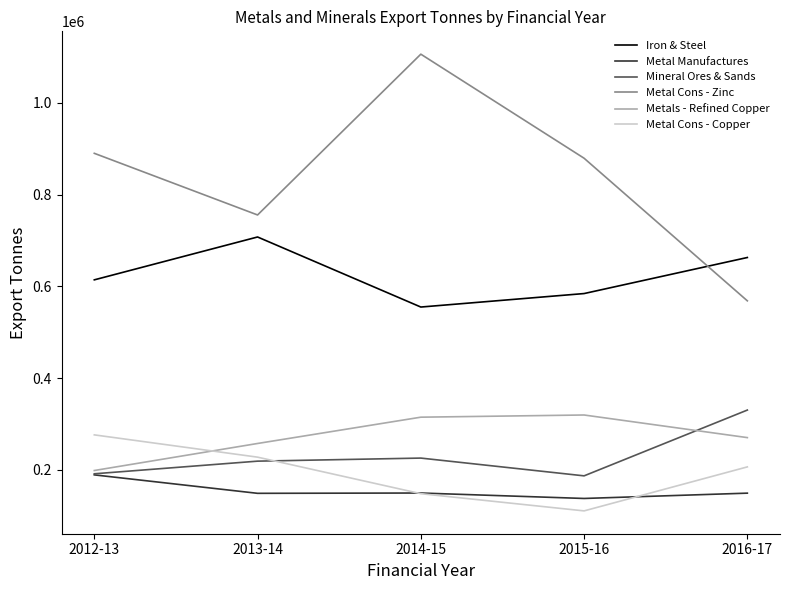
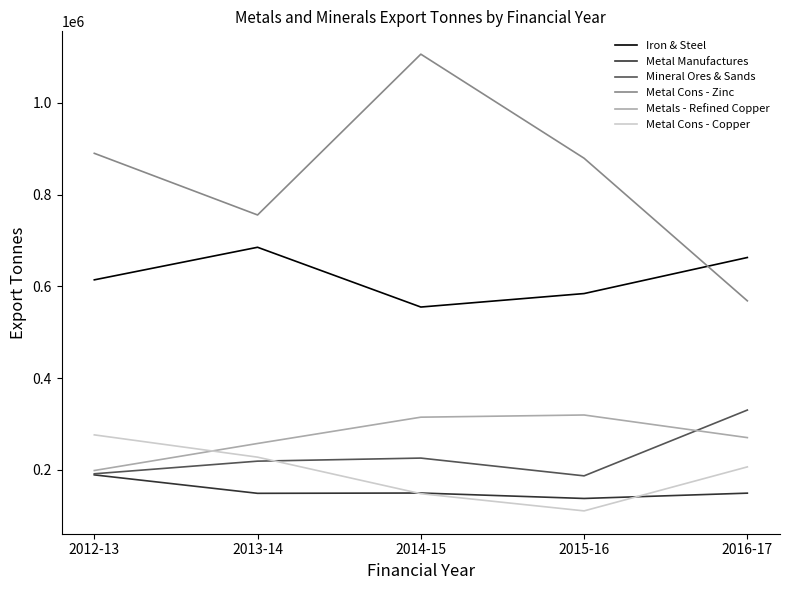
  {
    "Iron & Steel": {
      "2012-13": 610000,
-     "2013-14": 710000,
+     "2013-14": 690000,
      "2014-15": 550000,
      "2015-16": 580000,
      "2016-17": 660000
    }
  }
